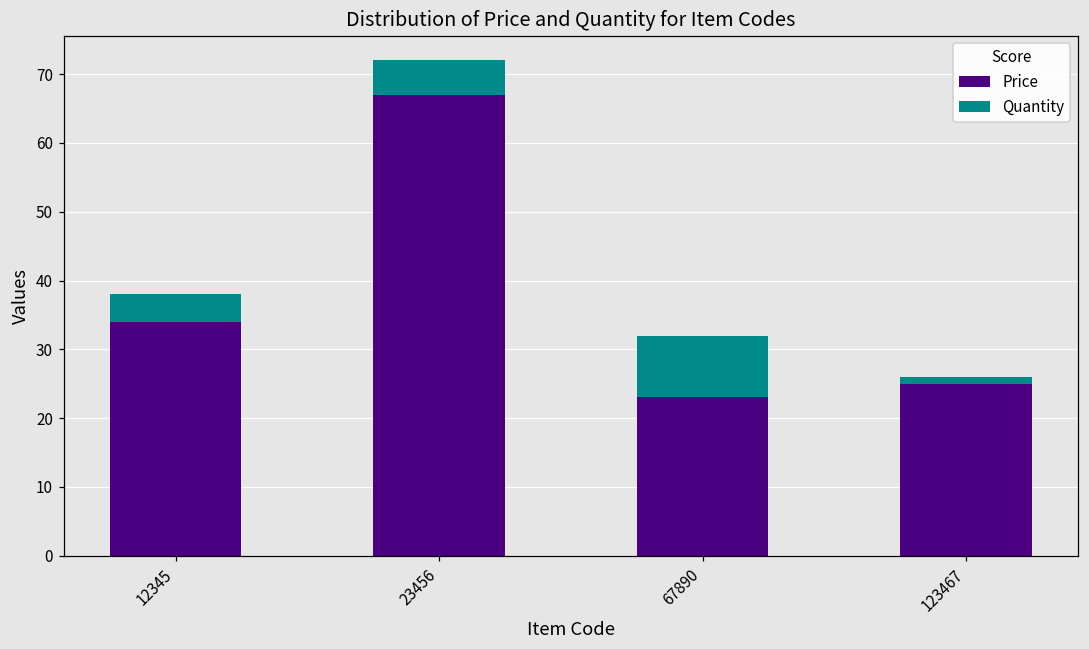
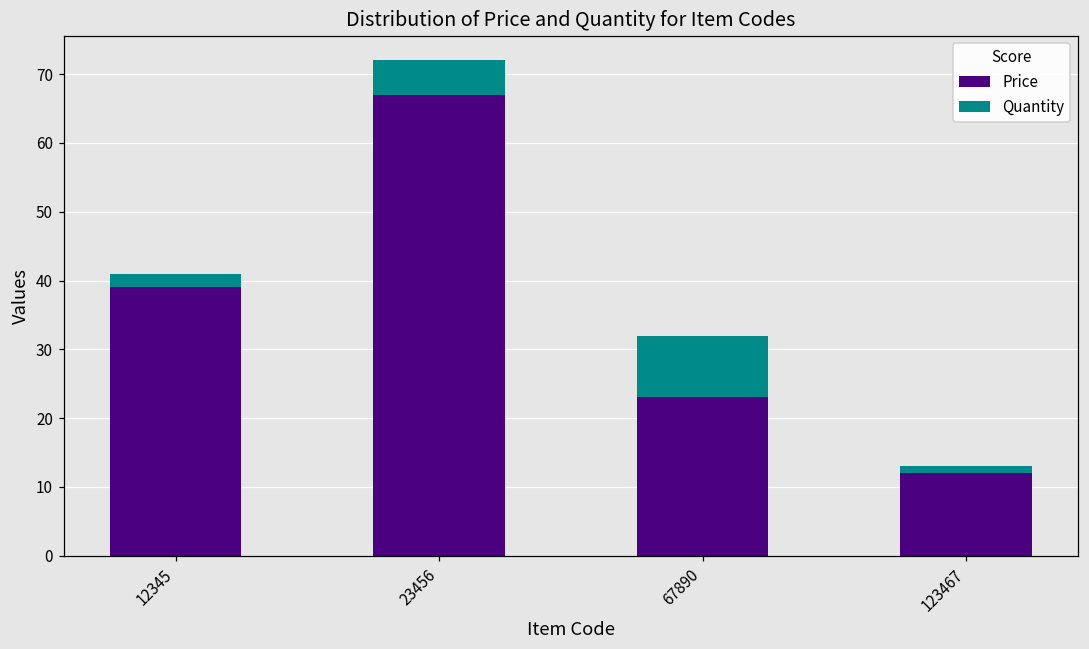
  {
    "Price": {
-     "12345": 34,
+     "12345": 39,
      "23456": 67,
      "67890": 23,
-     "123467": 25
+     "123467": 12
    },
    "Quantity": {
-     "12345": 4,
+     "12345": 2,
      "23456": 5,
      "67890": 9,
      "123467": 1
    }
  }
